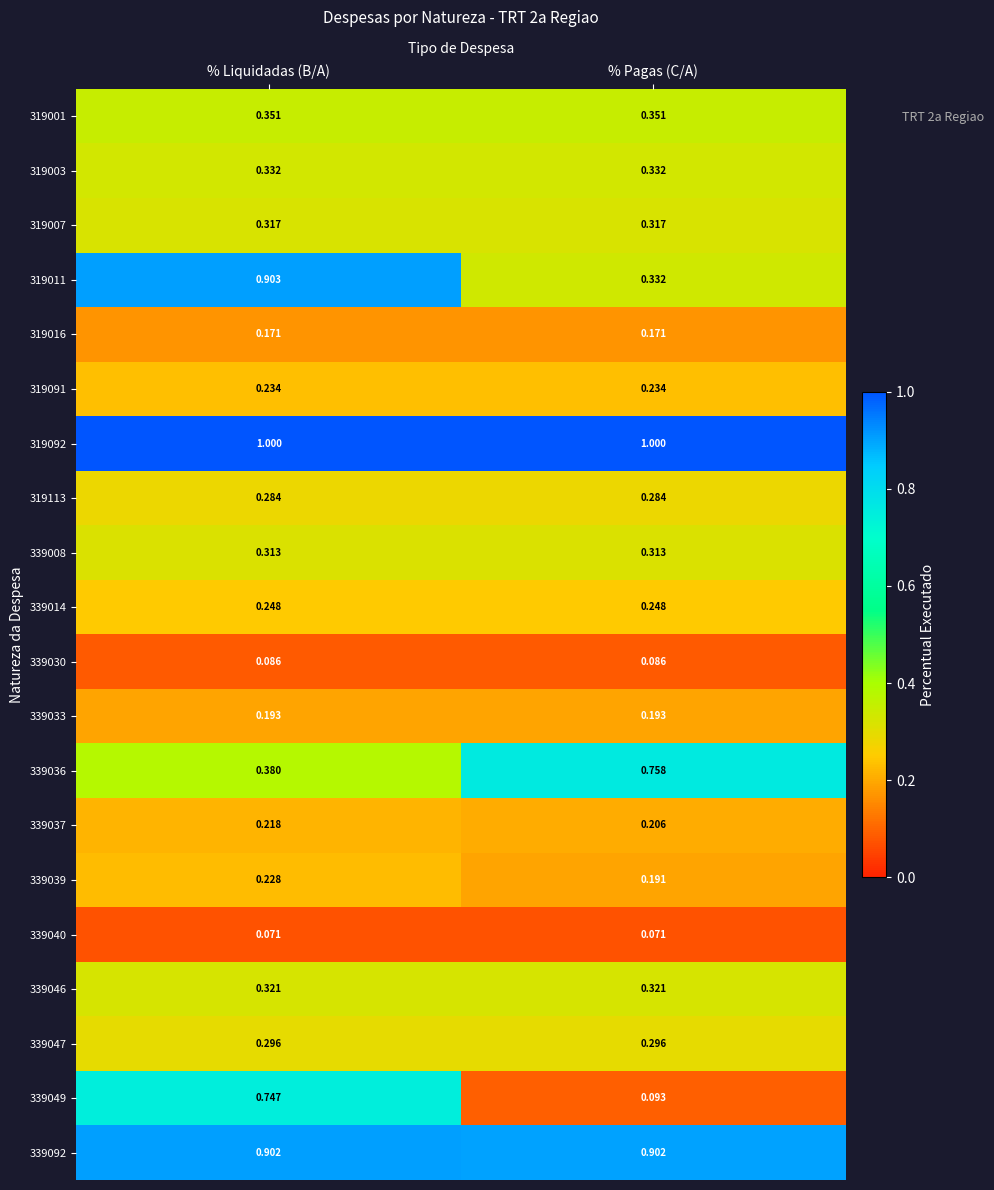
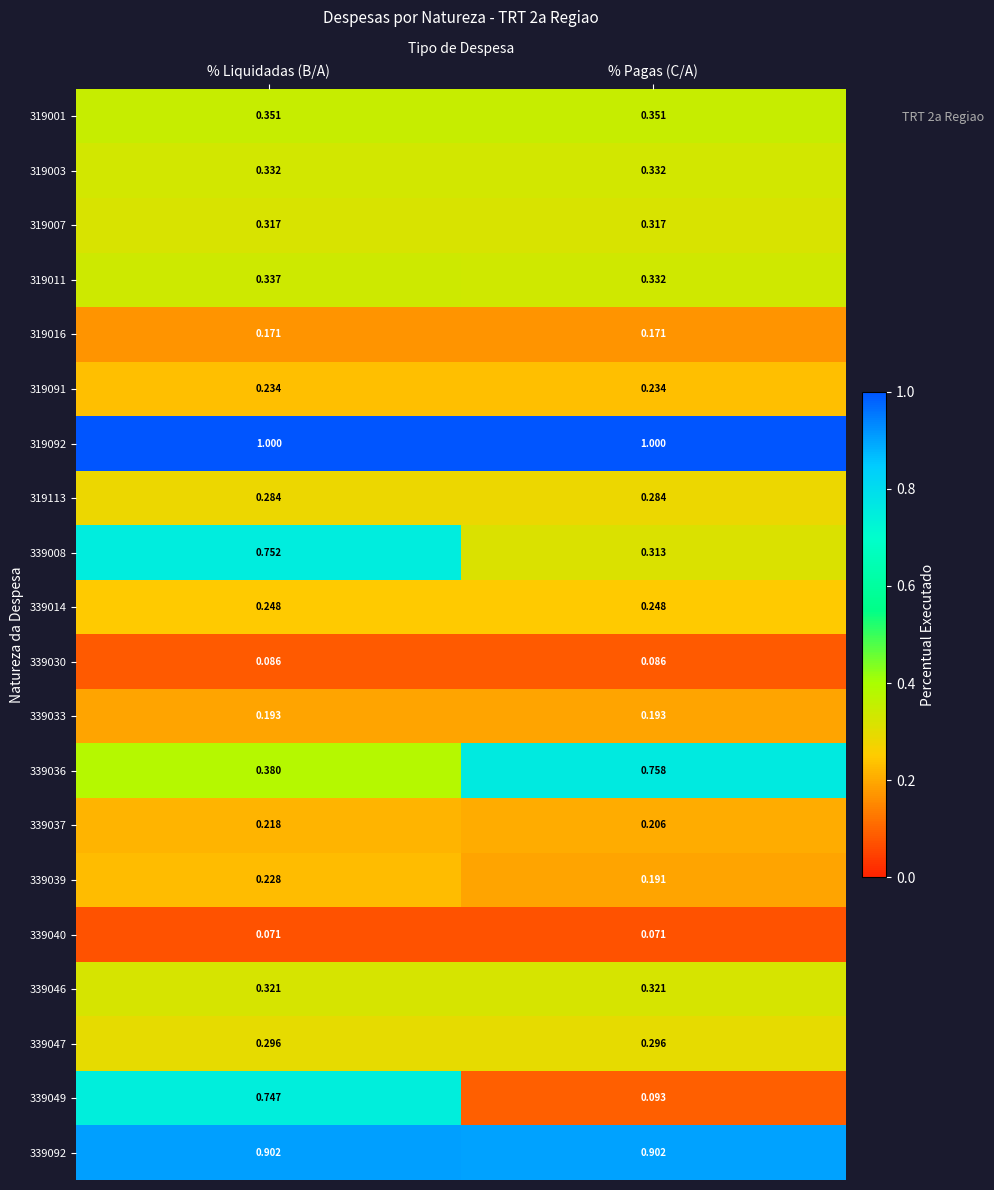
  {
    "319001": {
      "% Liquidadas (B/A)": 0.351,
      "% Pagas (C/A)": 0.351
    },
    "319003": {
      "% Liquidadas (B/A)": 0.332,
      "% Pagas (C/A)": 0.332
    },
    "319007": {
      "% Liquidadas (B/A)": 0.317,
      "% Pagas (C/A)": 0.317
    },
    "319011": {
-     "% Liquidadas (B/A)": 0.903,
+     "% Liquidadas (B/A)": 0.337,
      "% Pagas (C/A)": 0.332
    },
    "319016": {
      "% Liquidadas (B/A)": 0.171,
      "% Pagas (C/A)": 0.171
    },
    "319091": {
      "% Liquidadas (B/A)": 0.234,
      "% Pagas (C/A)": 0.234
    },
    "319092": {
      "% Liquidadas (B/A)": 1.000,
      "% Pagas (C/A)": 1.000
    },
    "319113": {
      "% Liquidadas (B/A)": 0.284,
      "% Pagas (C/A)": 0.284
    },
    "339008": {
-     "% Liquidadas (B/A)": 0.313,
+     "% Liquidadas (B/A)": 0.752,
      "% Pagas (C/A)": 0.313
    },
    "339014": {
      "% Liquidadas (B/A)": 0.248,
      "% Pagas (C/A)": 0.248
    },
    "339030": {
      "% Liquidadas (B/A)": 0.086,
      "% Pagas (C/A)": 0.086
    },
    "339033": {
      "% Liquidadas (B/A)": 0.193,
      "% Pagas (C/A)": 0.193
    },
    "339036": {
      "% Liquidadas (B/A)": 0.380,
      "% Pagas (C/A)": 0.758
    },
    "339037": {
      "% Liquidadas (B/A)": 0.218,
      "% Pagas (C/A)": 0.206
    },
    "339039": {
      "% Liquidadas (B/A)": 0.228,
      "% Pagas (C/A)": 0.191
    },
    "339040": {
      "% Liquidadas (B/A)": 0.071,
      "% Pagas (C/A)": 0.071
    },
    "339046": {
      "% Liquidadas (B/A)": 0.321,
      "% Pagas (C/A)": 0.321
    },
    "339047": {
      "% Liquidadas (B/A)": 0.296,
      "% Pagas (C/A)": 0.296
    },
    "339049": {
      "% Liquidadas (B/A)": 0.747,
      "% Pagas (C/A)": 0.093
    },
    "339092": {
      "% Liquidadas (B/A)": 0.902,
      "% Pagas (C/A)": 0.902
    }
  }
